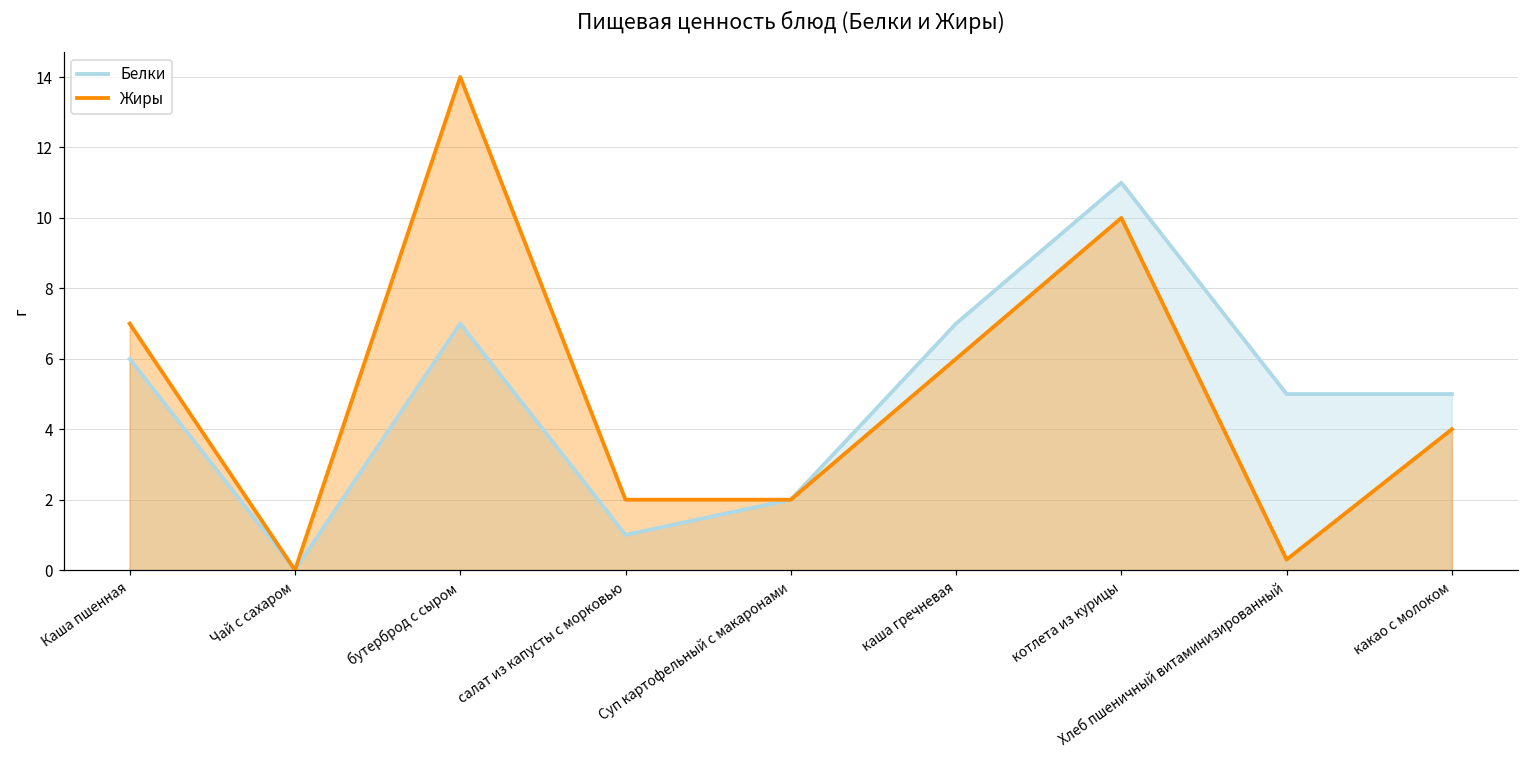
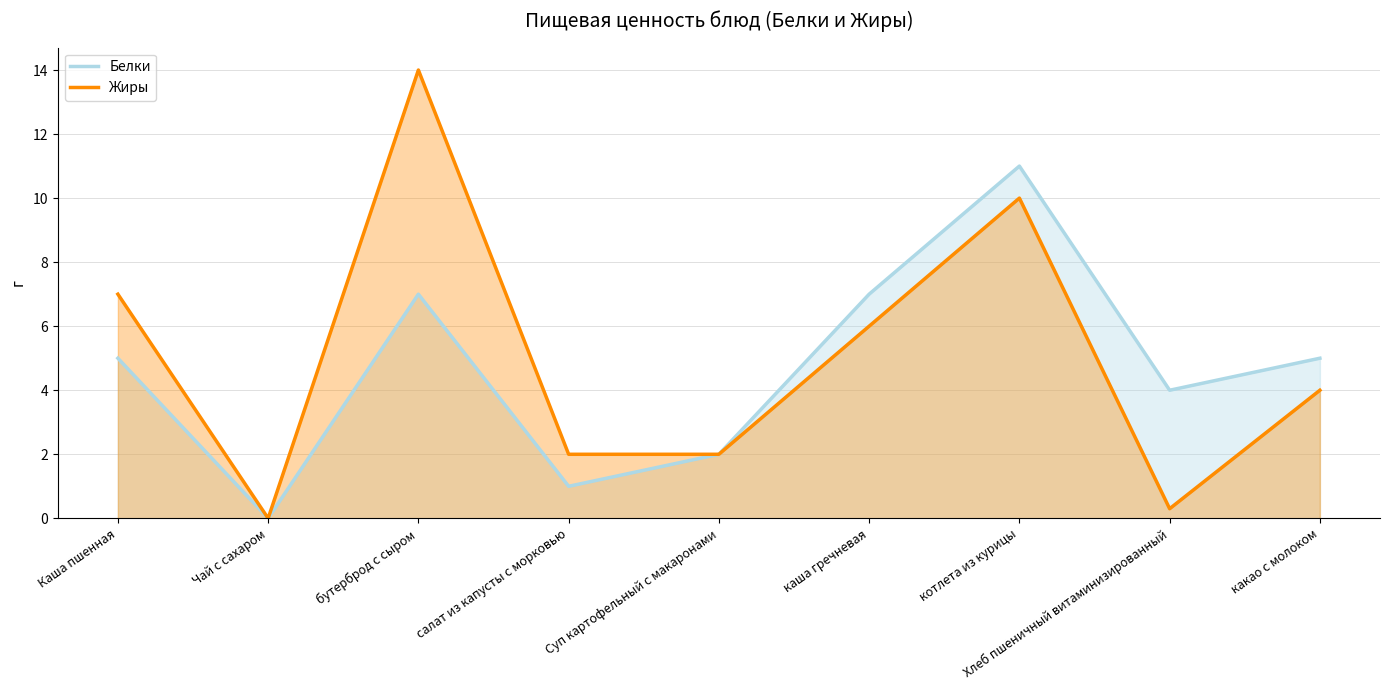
  {
    "Белки": {
-     "Каша пшенная": 6,
+     "Каша пшенная": 5,
      "бутерброд с сыром": 7,
      "салат из капусты с морковью": 1,
      "каша гречневая": 7,
      "котлета из курицы": 11,
-     "Хлеб пшеничный витаминизированный": 5,
+     "Хлеб пшеничный витаминизированный": 4,
      "какао с молоком": 5
    },
    "Жиры": {
      "Каша пшенная": 7,
      "бутерброд с сыром": 14,
      "салат из капусты с морковью": 2,
      "каша гречневая": 6,
      "котлета из курицы": 10,
      "Хлеб пшеничный витаминизированный": 0.3,
      "какао с молоком": 4
    }
  }
